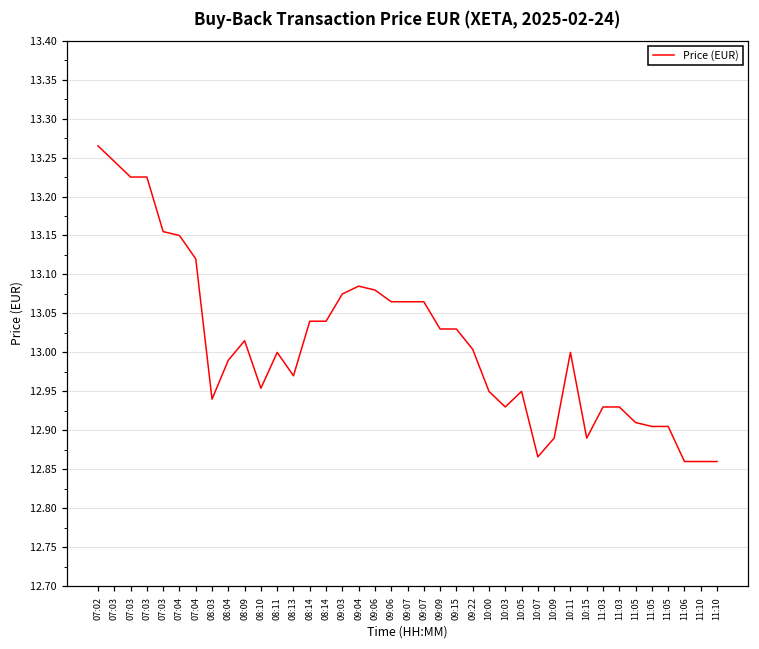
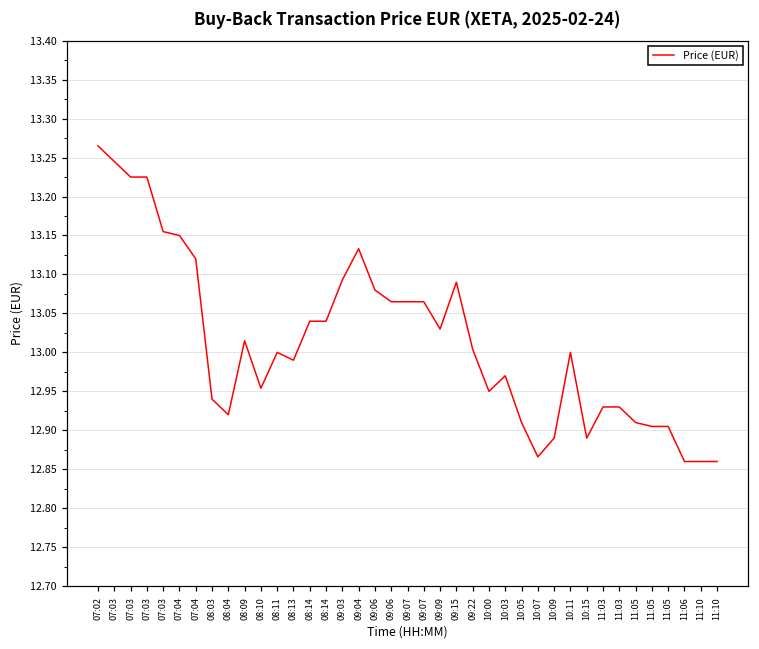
  {
    "07:02": 13.27,
    "08:03": 12.94,
-   "08:04": 12.99,
+   "08:04": 12.92,
    "08:09": 13.02,
    "08:10": 12.95,
    "08:11": 13.00,
-   "08:13": 12.97,
-   "09:03": 13.08,
-   "09:04": 13.09,
+   "08:13": 12.99,
+   "09:03": 13.09,
+   "09:04": 13.13,
    "09:09": 13.03,
-   "09:15": 13.03,
+   "09:15": 13.09,
    "09:22": 13.00,
    "10:00": 12.95,
-   "10:03": 12.93,
-   "10:05": 12.95,
+   "10:03": 12.97,
+   "10:05": 12.91,
    "10:07": 12.87,
    "10:09": 12.89,
    "10:11": 13.00,
    "10:15": 12.89,
    "11:06": 12.86
  }
